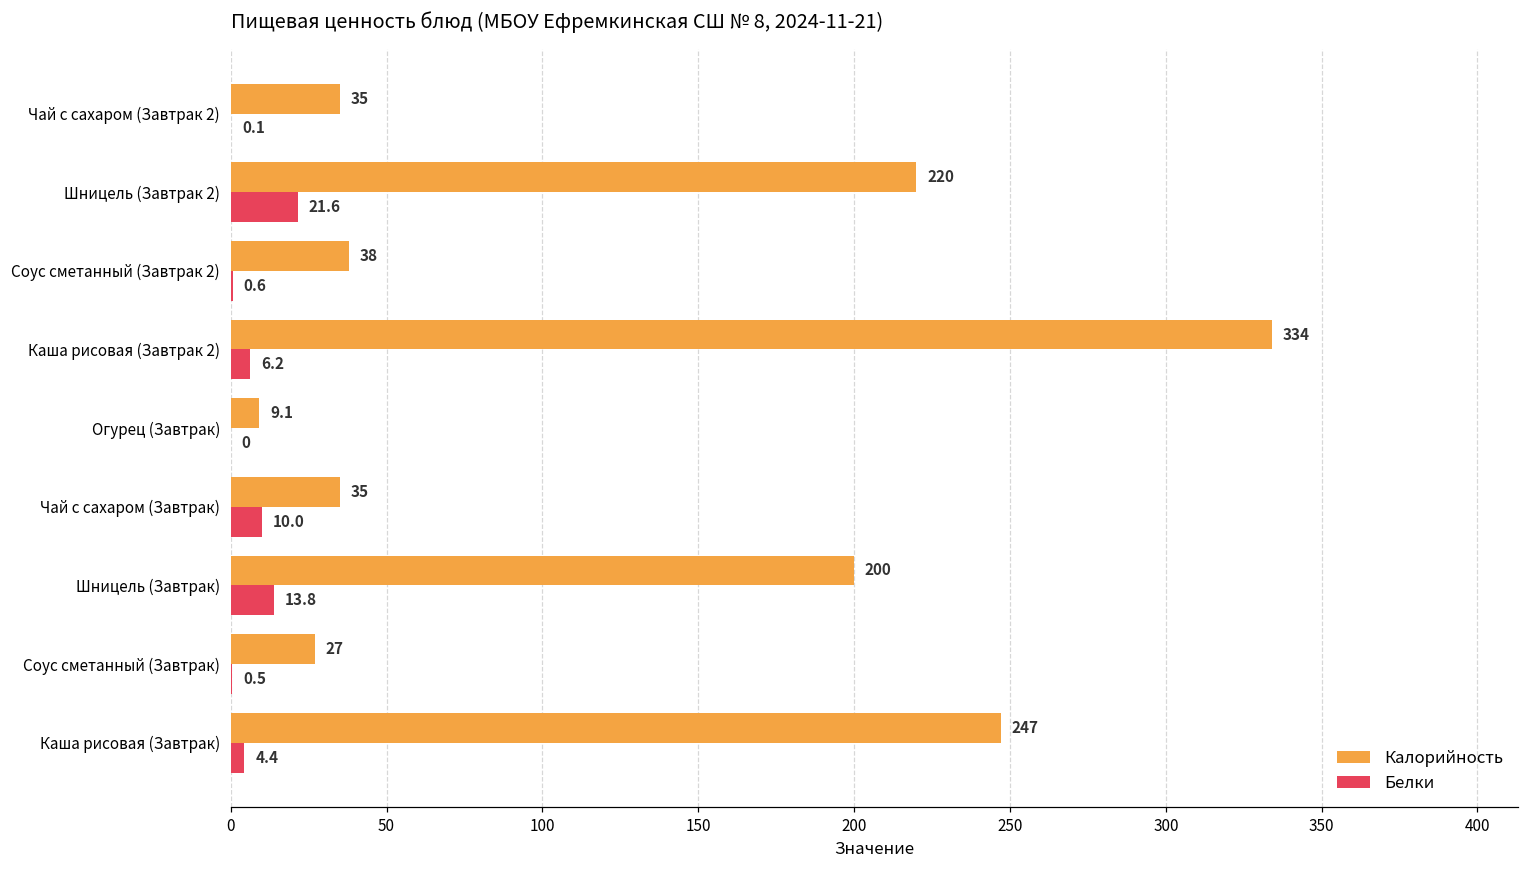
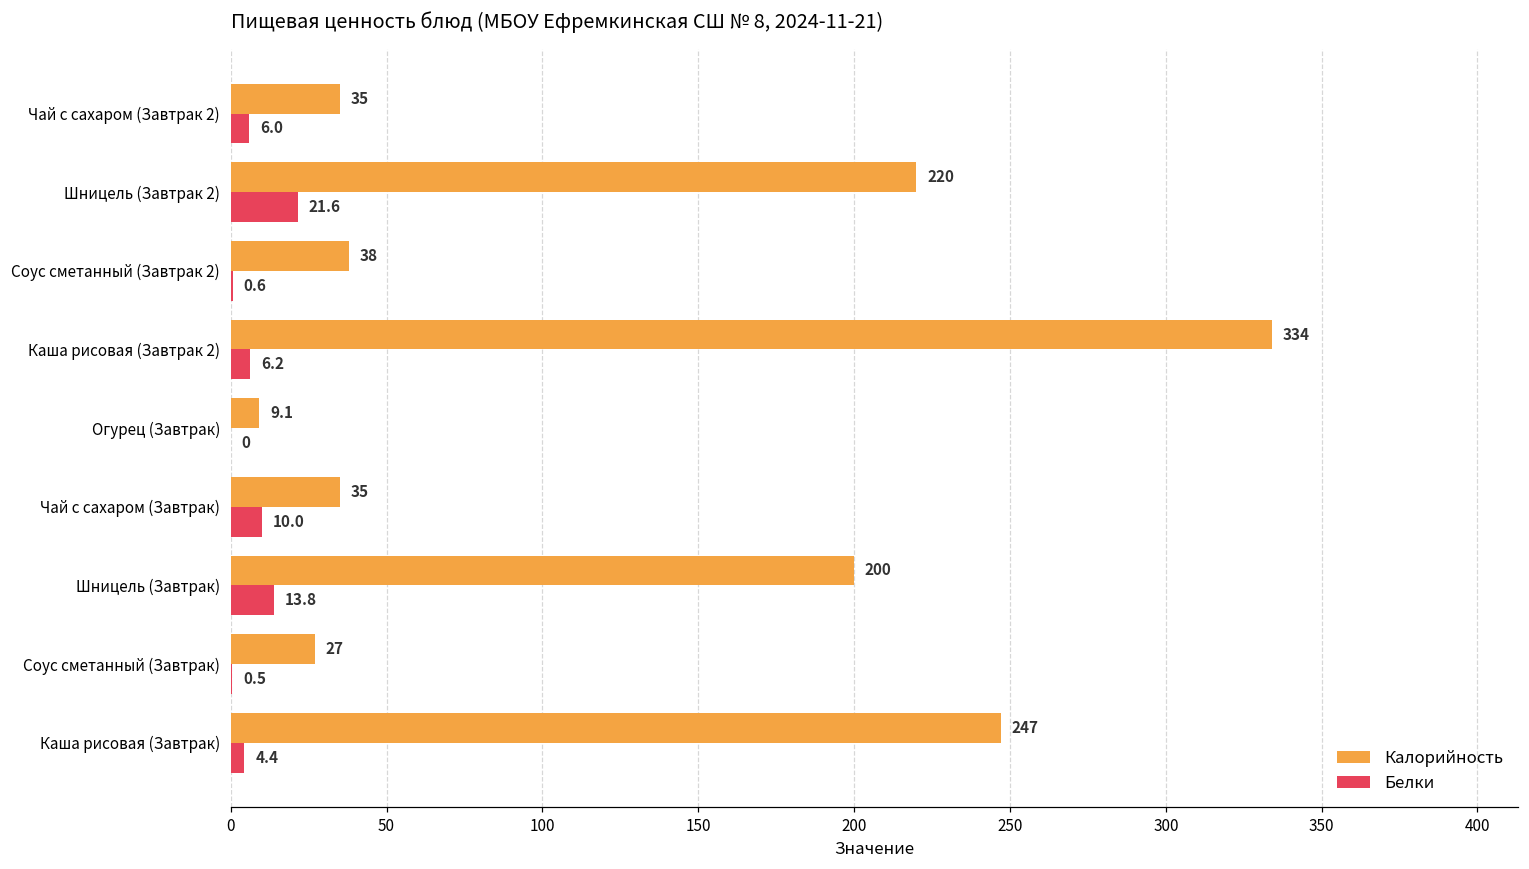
  {
    "Калорийность": {
      "Чай с сахаром (Завтрак 2)": 35,
      "Шницель (Завтрак 2)": 220,
      "Соус сметанный (Завтрак 2)": 38,
      "Каша рисовая (Завтрак 2)": 334,
      "Огурец (Завтрак)": 9.1,
      "Чай с сахаром (Завтрак)": 35,
      "Шницель (Завтрак)": 200,
      "Соус сметанный (Завтрак)": 27,
      "Каша рисовая (Завтрак)": 247
    },
    "Белки": {
-     "Чай с сахаром (Завтрак 2)": 0.1,
+     "Чай с сахаром (Завтрак 2)": 6.0,
      "Шницель (Завтрак 2)": 21.6,
      "Соус сметанный (Завтрак 2)": 0.6,
      "Каша рисовая (Завтрак 2)": 6.2,
      "Огурец (Завтрак)": 0,
      "Чай с сахаром (Завтрак)": 10.0,
      "Шницель (Завтрак)": 13.8,
      "Соус сметанный (Завтрак)": 0.5,
      "Каша рисовая (Завтрак)": 4.4
    }
  }
